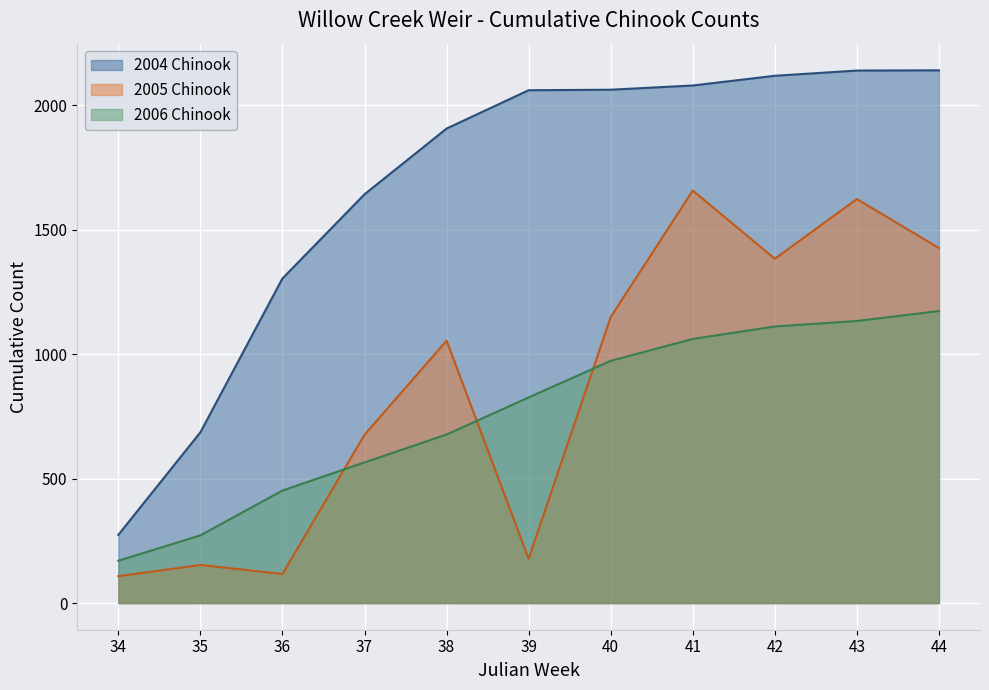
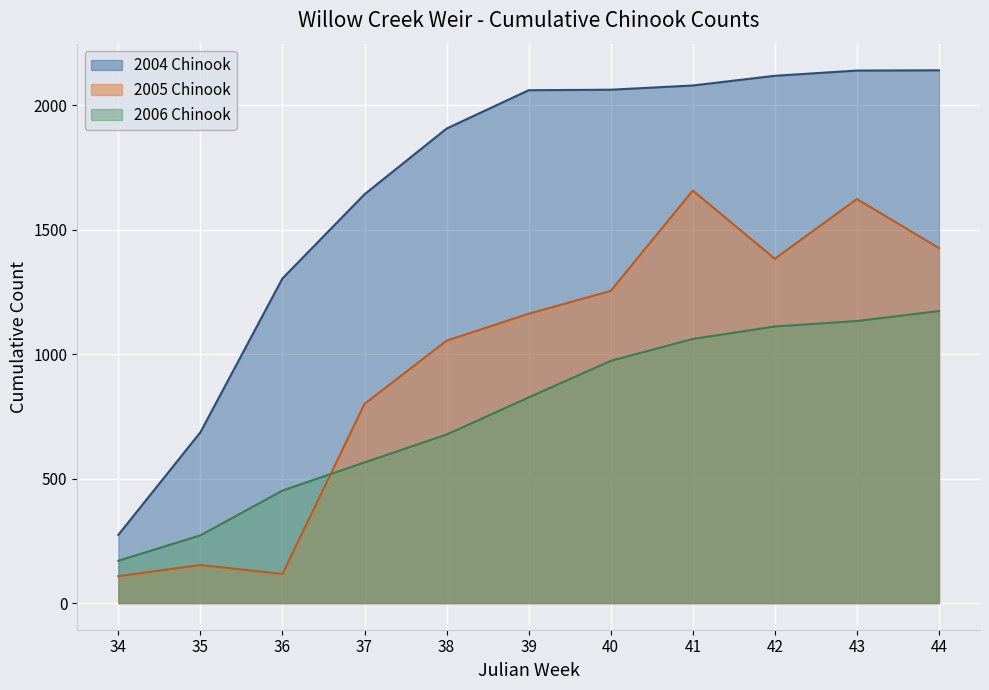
  {
    "2005 Chinook": {
      "34": 110,
      "35": 150,
      "36": 120,
-     "37": 680,
+     "37": 800,
      "38": 1050,
-     "39": 180,
-     "40": 1150,
+     "39": 1160,
+     "40": 1250,
      "41": 1660,
      "42": 1380,
      "43": 1620,
      "44": 1430
    }
  }
